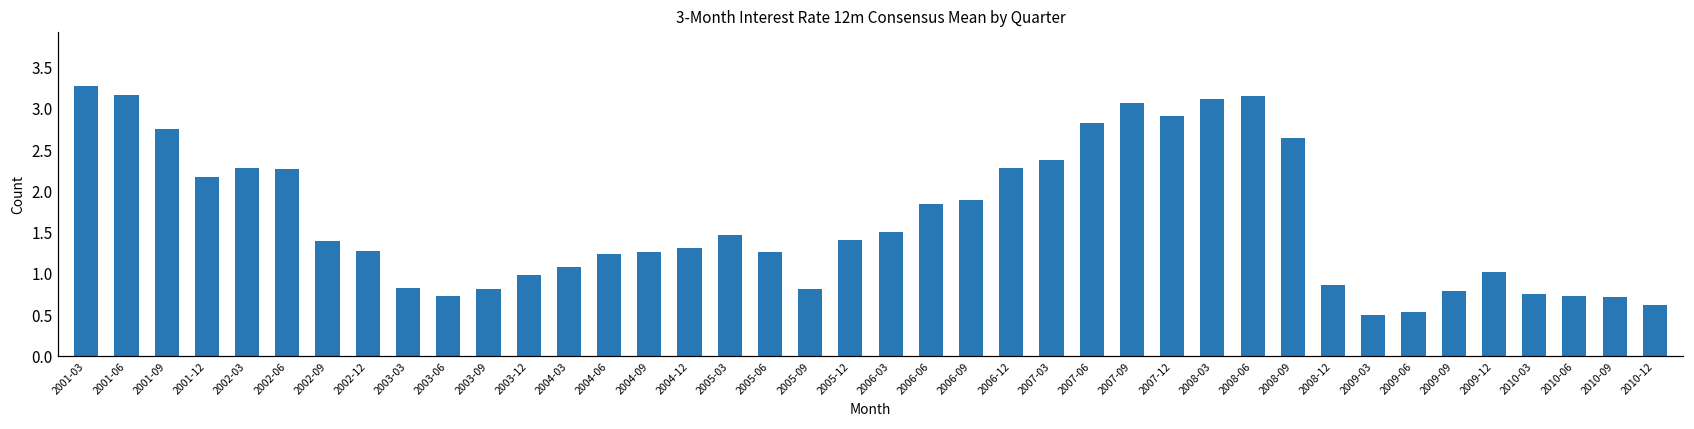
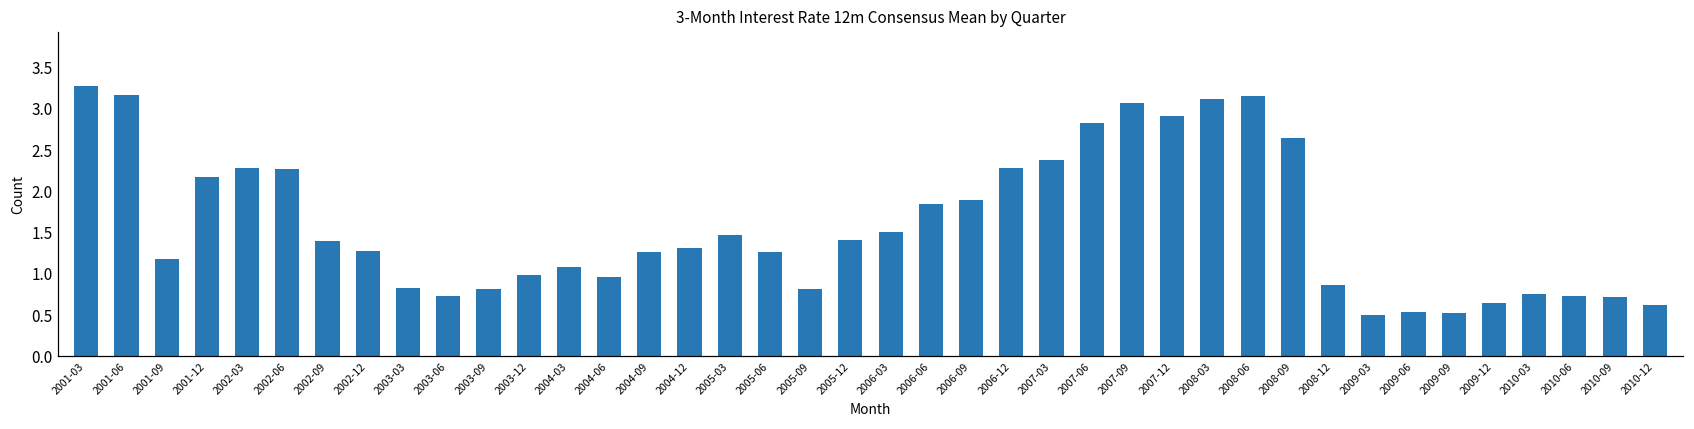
  {
    "2001-03": 3.3,
    "2001-06": 3.2,
-   "2001-09": 2.8,
+   "2001-09": 1.2,
    "2001-12": 2.2,
    "2002-03": 2.3,
    "2002-06": 2.3,
    "2002-09": 1.4,
    "2002-12": 1.3,
    "2003-03": 0.8,
    "2003-06": 0.7,
    "2003-09": 0.8,
    "2003-12": 1.0,
    "2004-03": 1.1,
-   "2004-06": 1.2,
+   "2004-06": 1.0,
    "2004-09": 1.3,
    "2004-12": 1.3,
    "2005-03": 1.5,
    "2005-06": 1.3,
    "2005-09": 0.8,
    "2005-12": 1.4,
    "2006-03": 1.5,
    "2006-06": 1.9,
    "2006-09": 1.9,
    "2006-12": 2.3,
    "2007-03": 2.4,
    "2007-06": 2.8,
    "2007-09": 3.1,
    "2007-12": 2.9,
    "2008-03": 3.1,
    "2008-06": 3.2,
    "2008-09": 2.6,
    "2008-12": 0.9,
    "2009-03": 0.5,
    "2009-06": 0.5,
-   "2009-09": 0.8,
-   "2009-12": 1.0,
+   "2009-09": 0.5,
+   "2009-12": 0.6,
    "2010-03": 0.8,
    "2010-06": 0.7,
    "2010-09": 0.7,
    "2010-12": 0.6
  }
